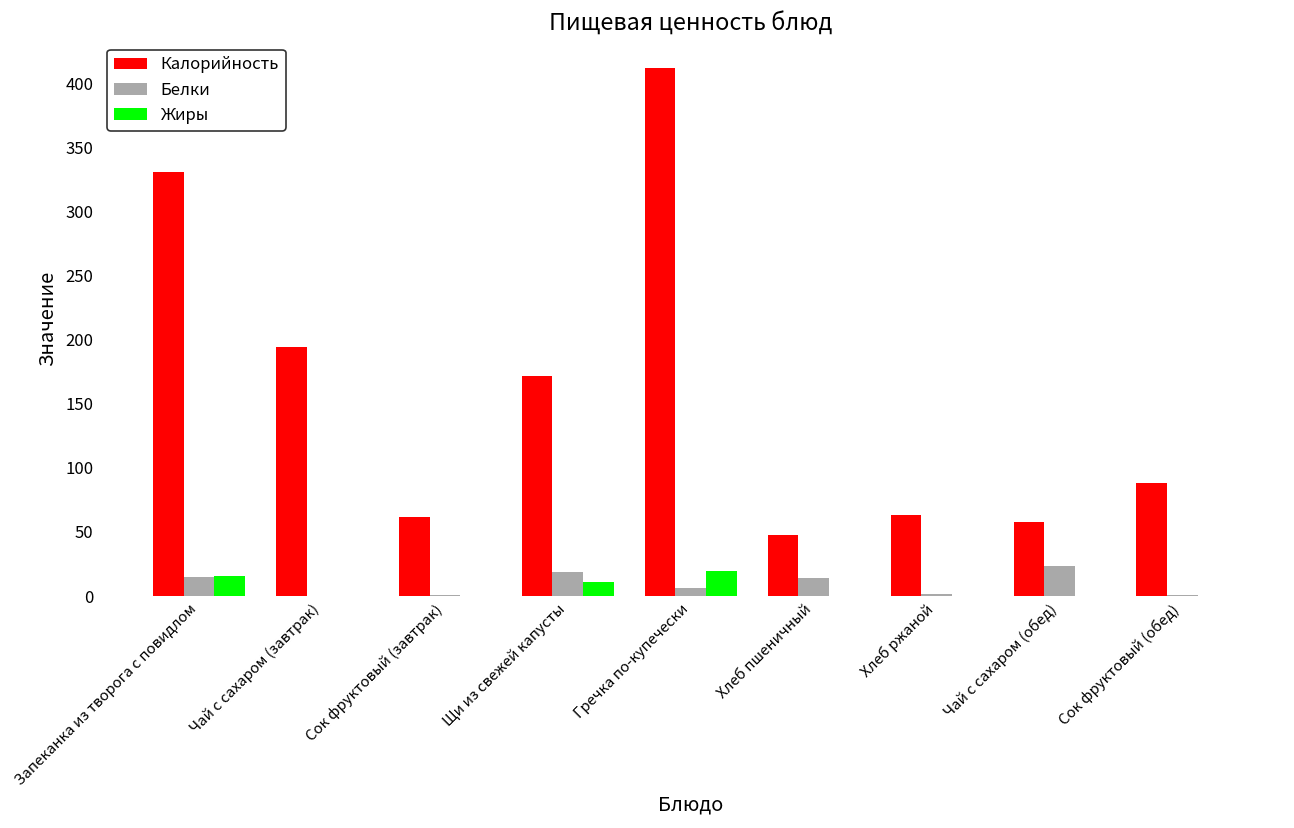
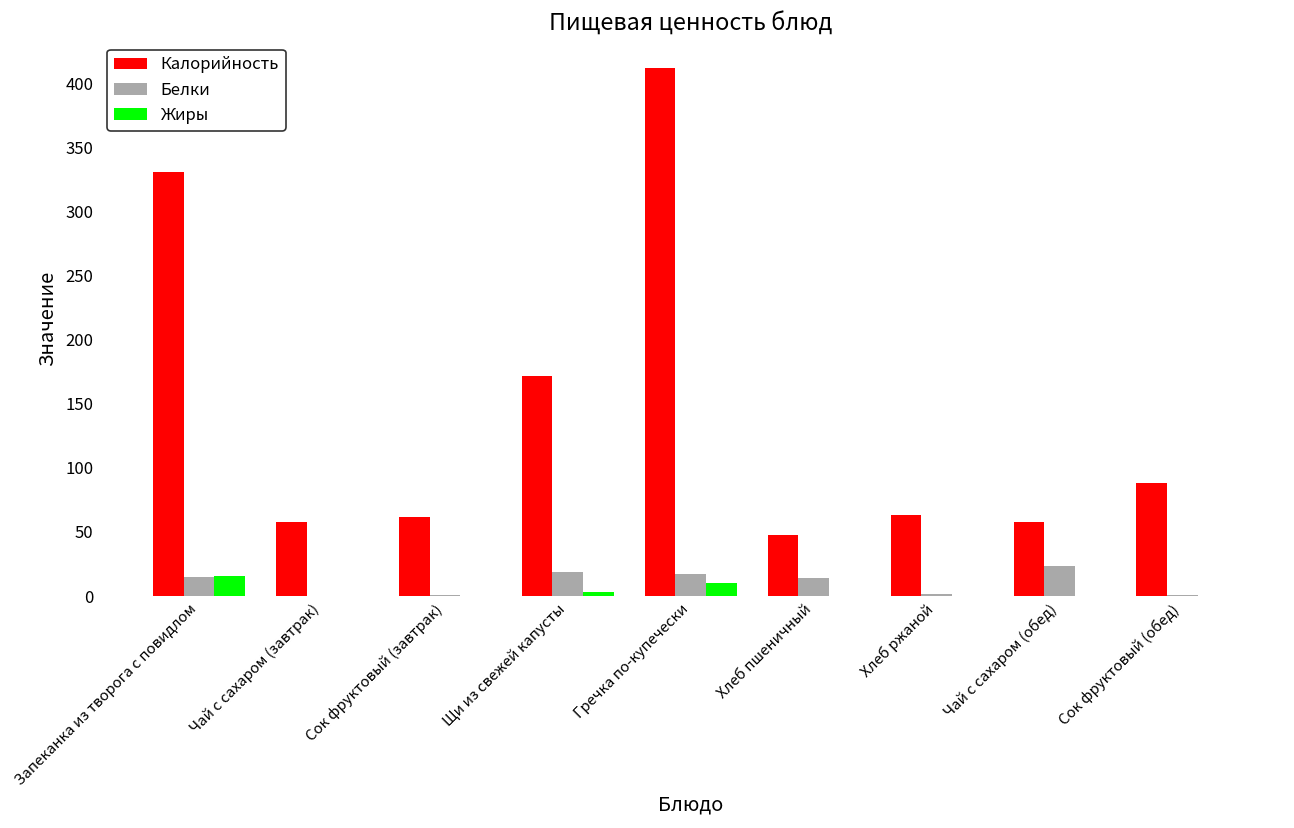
  {
    "Калорийность": {
      "Запеканка из творога с повидлом": 330,
-     "Чай с сахаром (завтрак)": 194,
+     "Чай с сахаром (завтрак)": 58,
      "Сок фруктовый (завтрак)": 62,
      "Щи из свежей капусты": 172,
      "Гречка по-купечески": 412,
      "Хлеб пшеничный": 48,
      "Хлеб ржаной": 63,
      "Чай с сахаром (обед)": 58,
      "Сок фруктовый (обед)": 88
    },
    "Белки": {
      "Запеканка из творога с повидлом": 15,
      "Щи из свежей капусты": 19,
-     "Гречка по-купечески": 6,
+     "Гречка по-купечески": 17,
      "Хлеб пшеничный": 14,
      "Чай с сахаром (обед)": 23
    },
    "Жиры": {
      "Запеканка из творога с повидлом": 16,
      "Чай с сахаром (завтрак)": 0,
      "Сок фруктовый (завтрак)": 0,
-     "Щи из свежей капусты": 11,
-     "Гречка по-купечески": 20,
+     "Щи из свежей капусты": 3,
+     "Гречка по-купечески": 10,
      "Чай с сахаром (обед)": 0,
      "Сок фруктовый (обед)": 0
    }
  }
